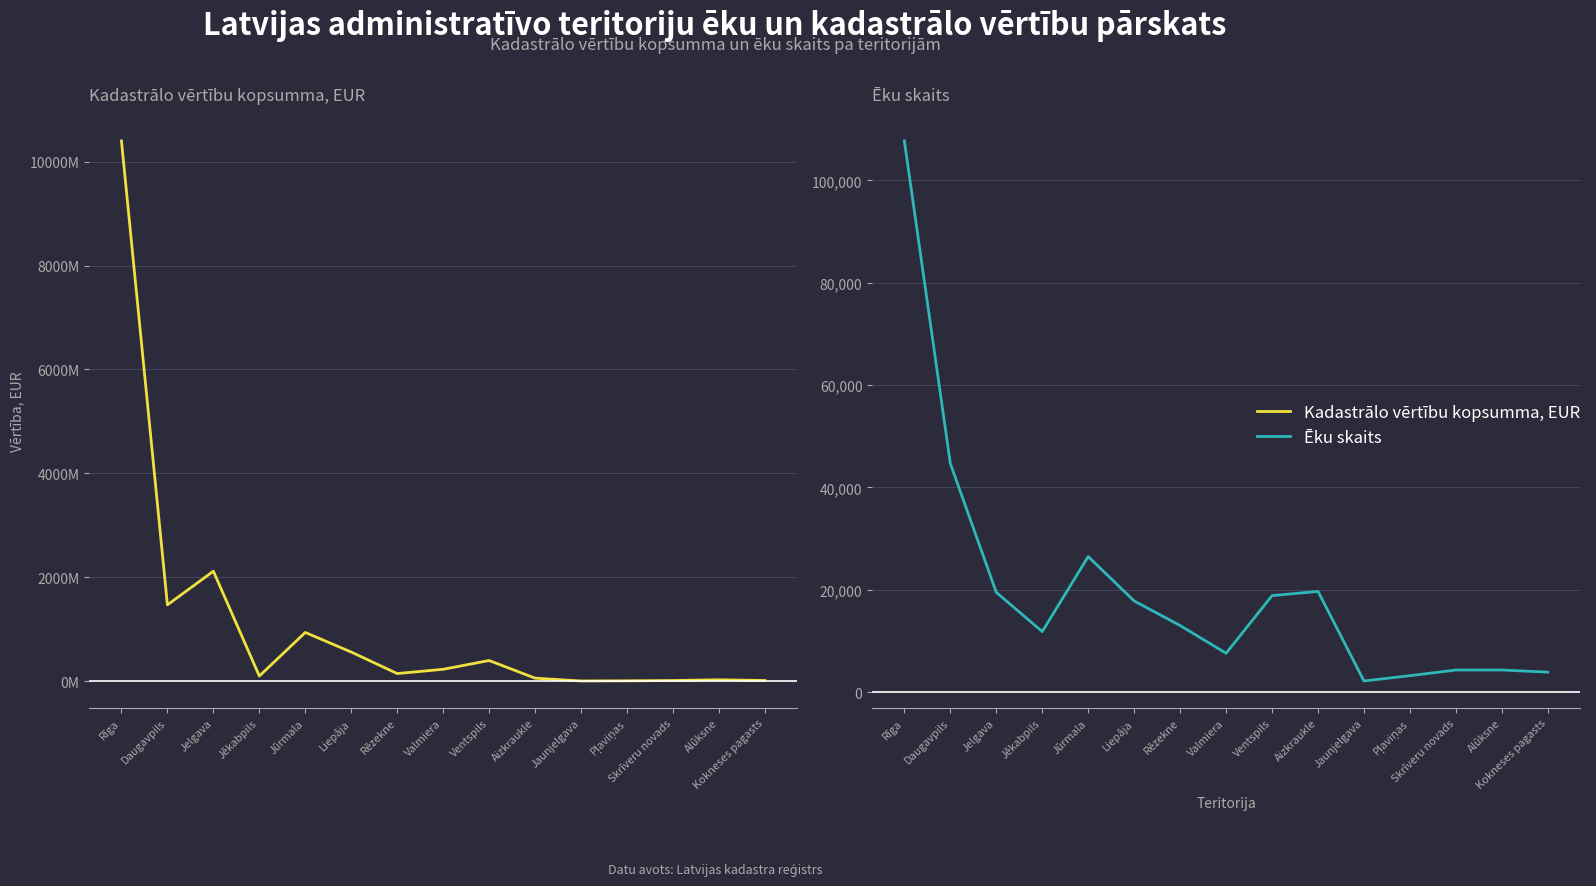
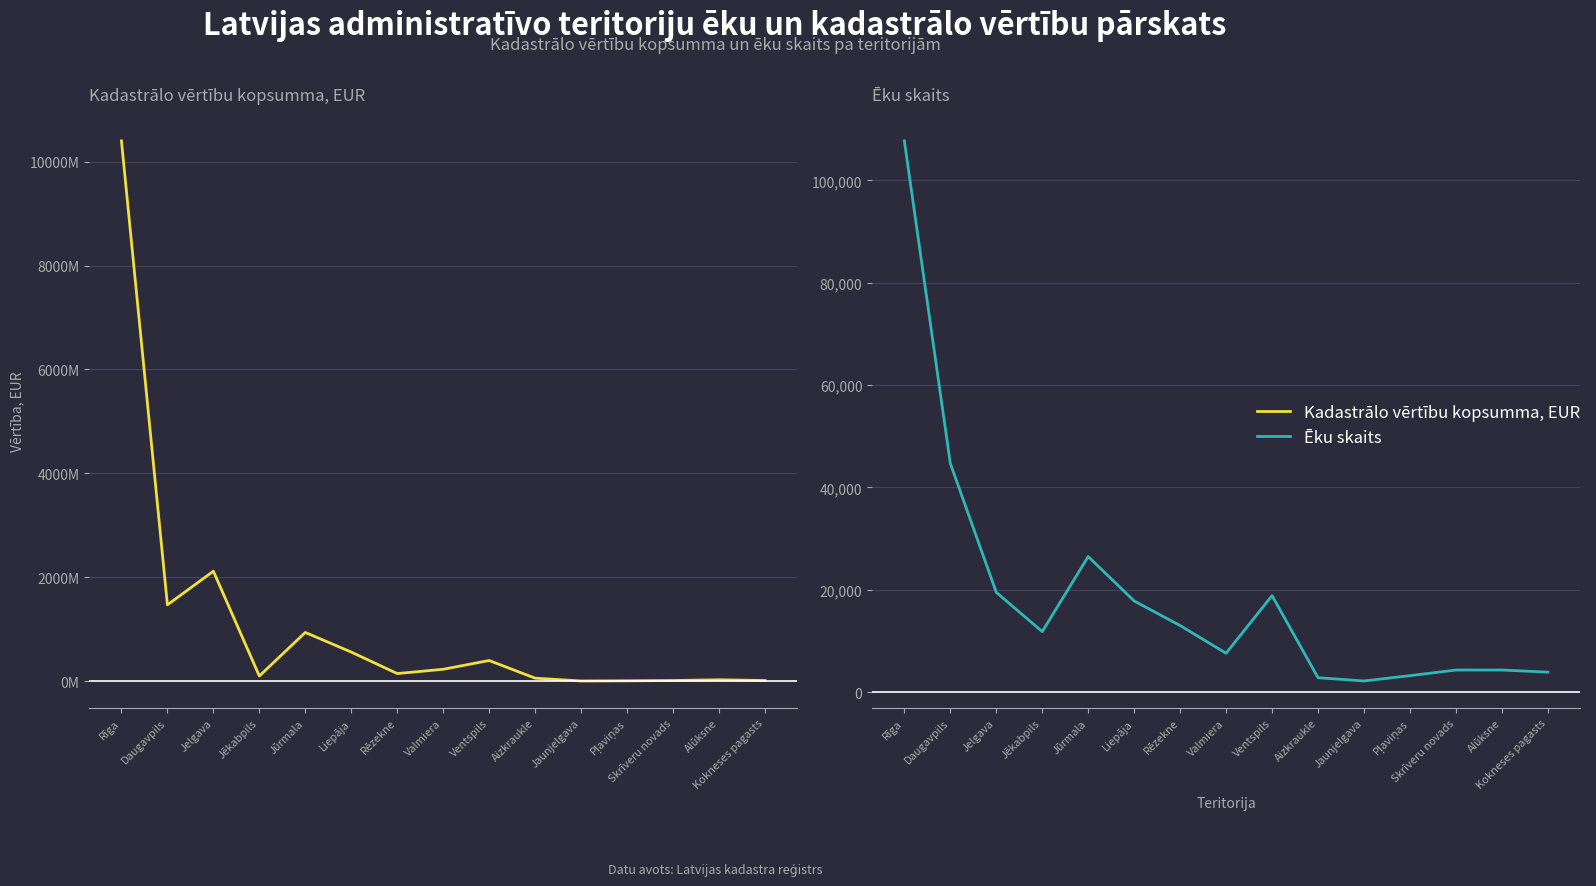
  {
    "Kadastrālo vērtību kopsumma, EUR": {
      "Rīga": "10400000000",
      "Daugavpils": "1500000000",
      "Jelgava": "2100000000",
      "Jēkabpils": "100000000",
      "Jūrmala": "900000000",
      "Liepāja": "600000000",
      "Rēzekne": "100000000",
      "Valmiera": "200000000",
      "Ventspils": "400000000",
      "Aizkraukle": "100000000",
      "Jaunjelgava": "0",
      "Pļaviņas": "0",
      "Skrīveru novads": "0",
      "Alūksne": "0",
      "Kokneses pagasts": "0"
    },
    "Ēku skaits": {
      "Rīga": "108,000",
      "Daugavpils": "45,000",
      "Jelgava": "20,000",
      "Jēkabpils": "12,000",
      "Jūrmala": "26,000",
      "Liepāja": "18,000",
      "Rēzekne": "13,000",
      "Valmiera": "8,000",
      "Ventspils": "19,000",
-     "Aizkraukle": "20,000",
+     "Aizkraukle": "3,000",
      "Jaunjelgava": "2,000",
      "Pļaviņas": "3,000",
      "Skrīveru novads": "4,000",
      "Alūksne": "4,000",
      "Kokneses pagasts": "4,000"
    }
  }
